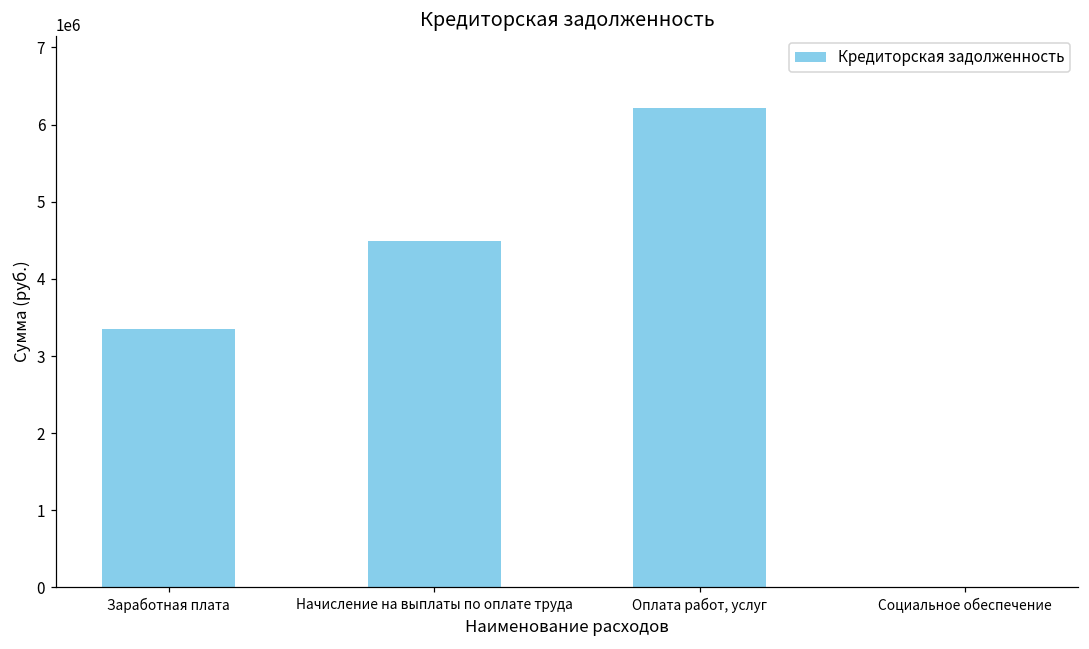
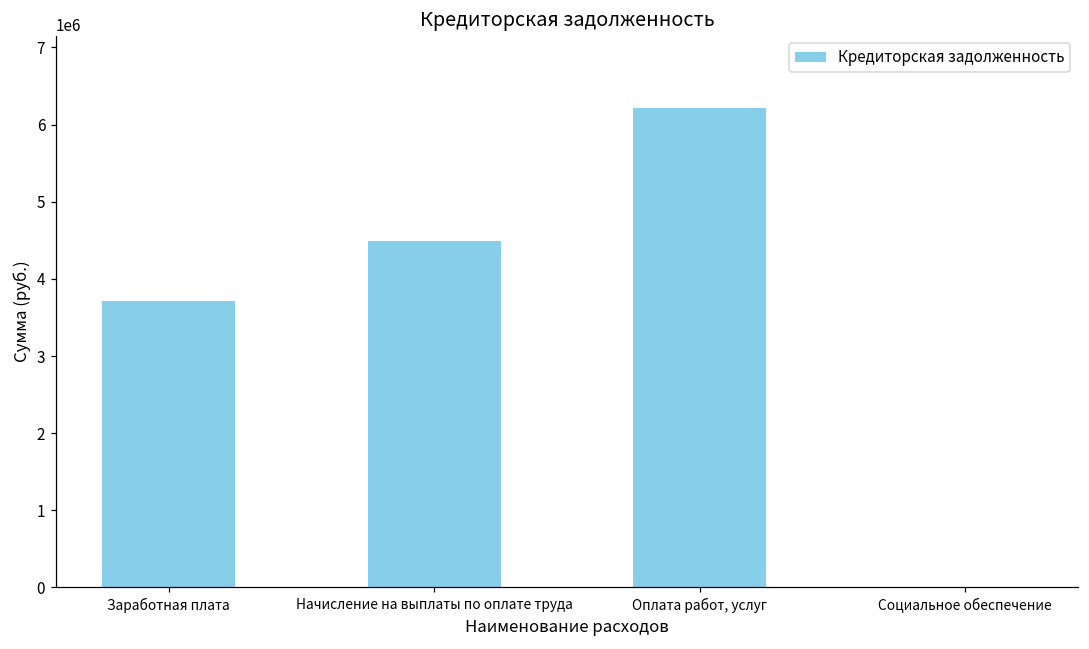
  {
-   "Заработная плата": 3400000,
+   "Заработная плата": 3700000,
    "Начисление на выплаты по оплате труда": 4500000,
    "Оплата работ, услуг": 6200000
  }
